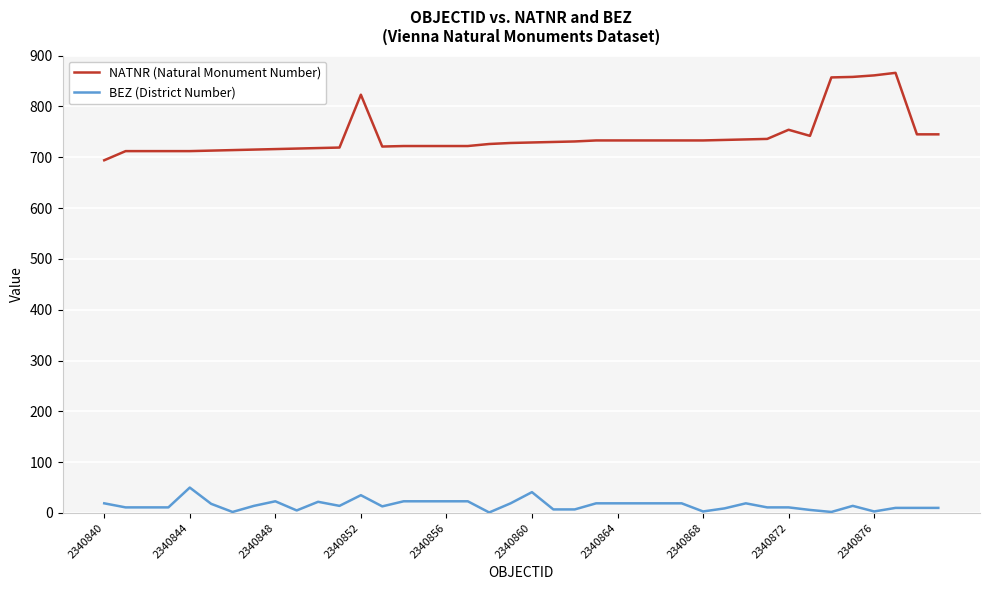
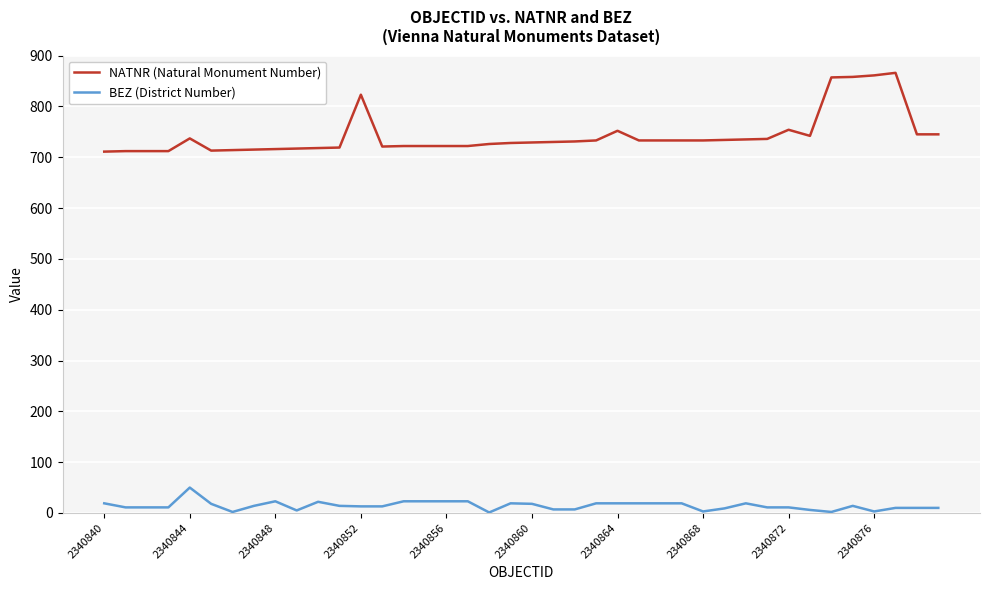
  {
    "NATNR (Natural Monument Number)": {
-     "2340840": 690,
-     "2340844": 710,
+     "2340840": 710,
+     "2340844": 740,
      "2340848": 720,
      "2340852": 820,
      "2340856": 720,
      "2340860": 730,
-     "2340864": 730,
+     "2340864": 750,
      "2340868": 730,
      "2340872": 750,
      "2340876": 860
    },
    "BEZ (District Number)": {
      "2340840": 20,
      "2340844": 50,
      "2340848": 20,
-     "2340852": 40,
+     "2340852": 10,
      "2340856": 20,
-     "2340860": 40,
+     "2340860": 20,
      "2340864": 20,
      "2340868": 0,
      "2340872": 10,
      "2340876": 0
    }
  }
